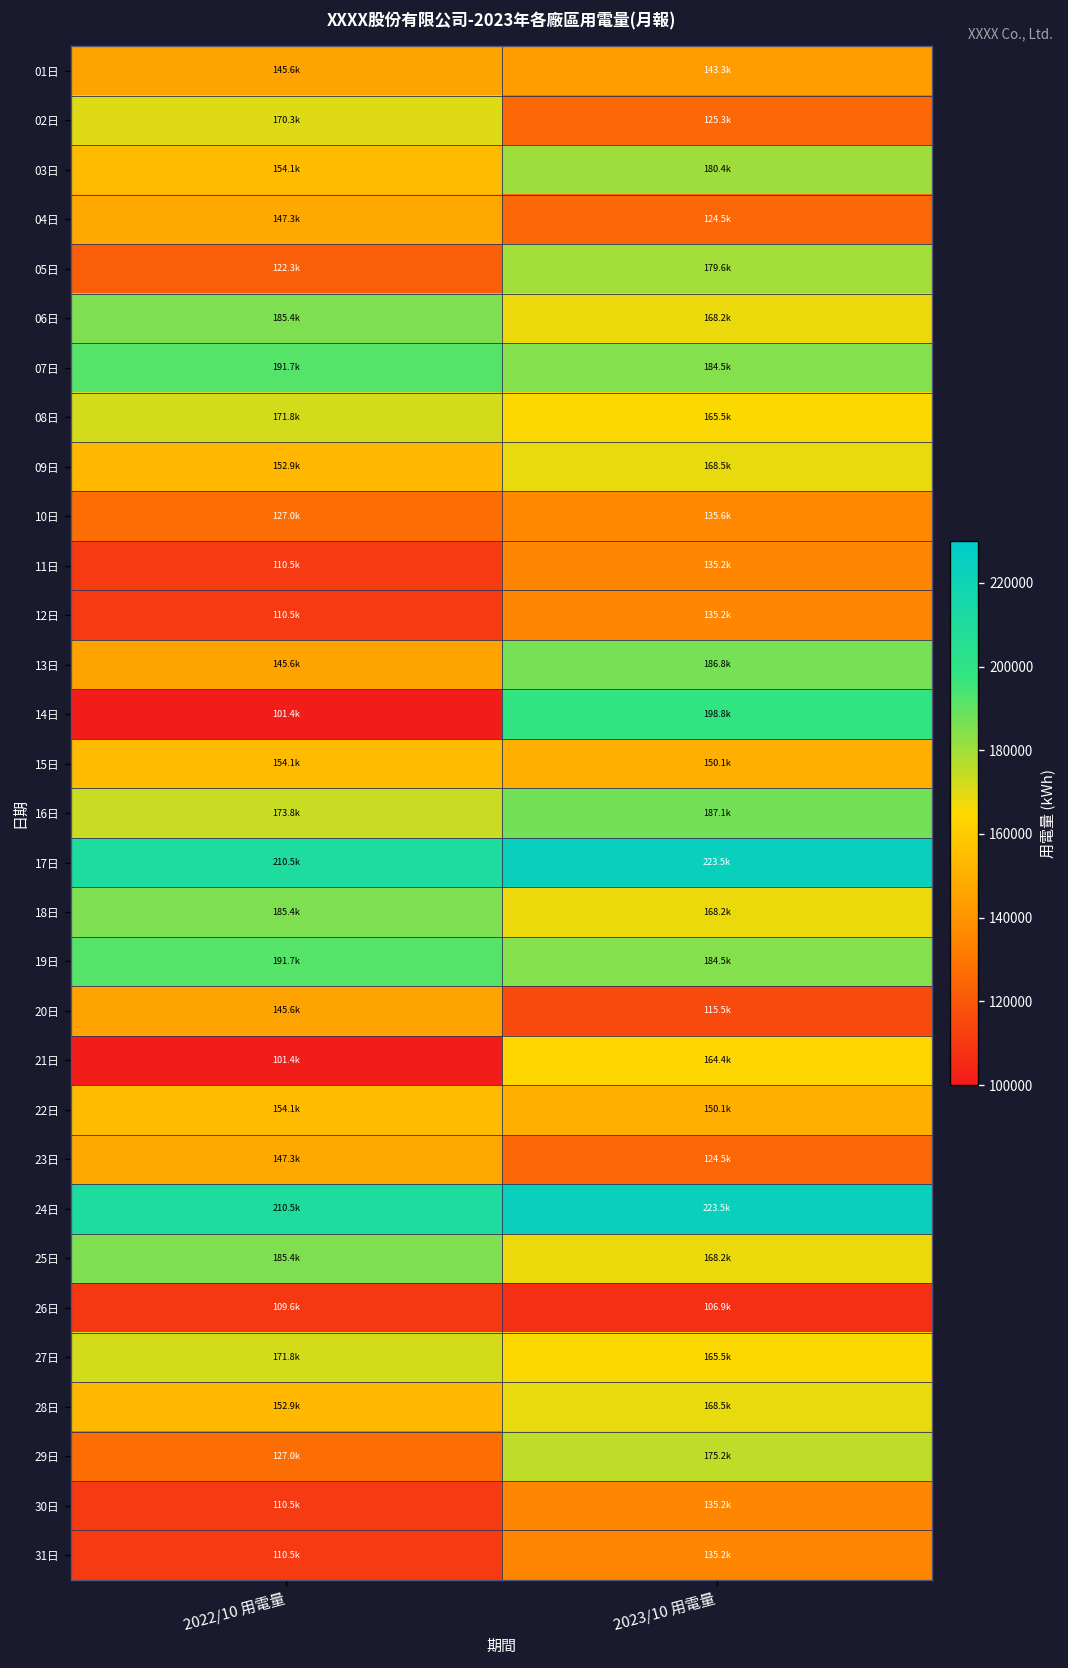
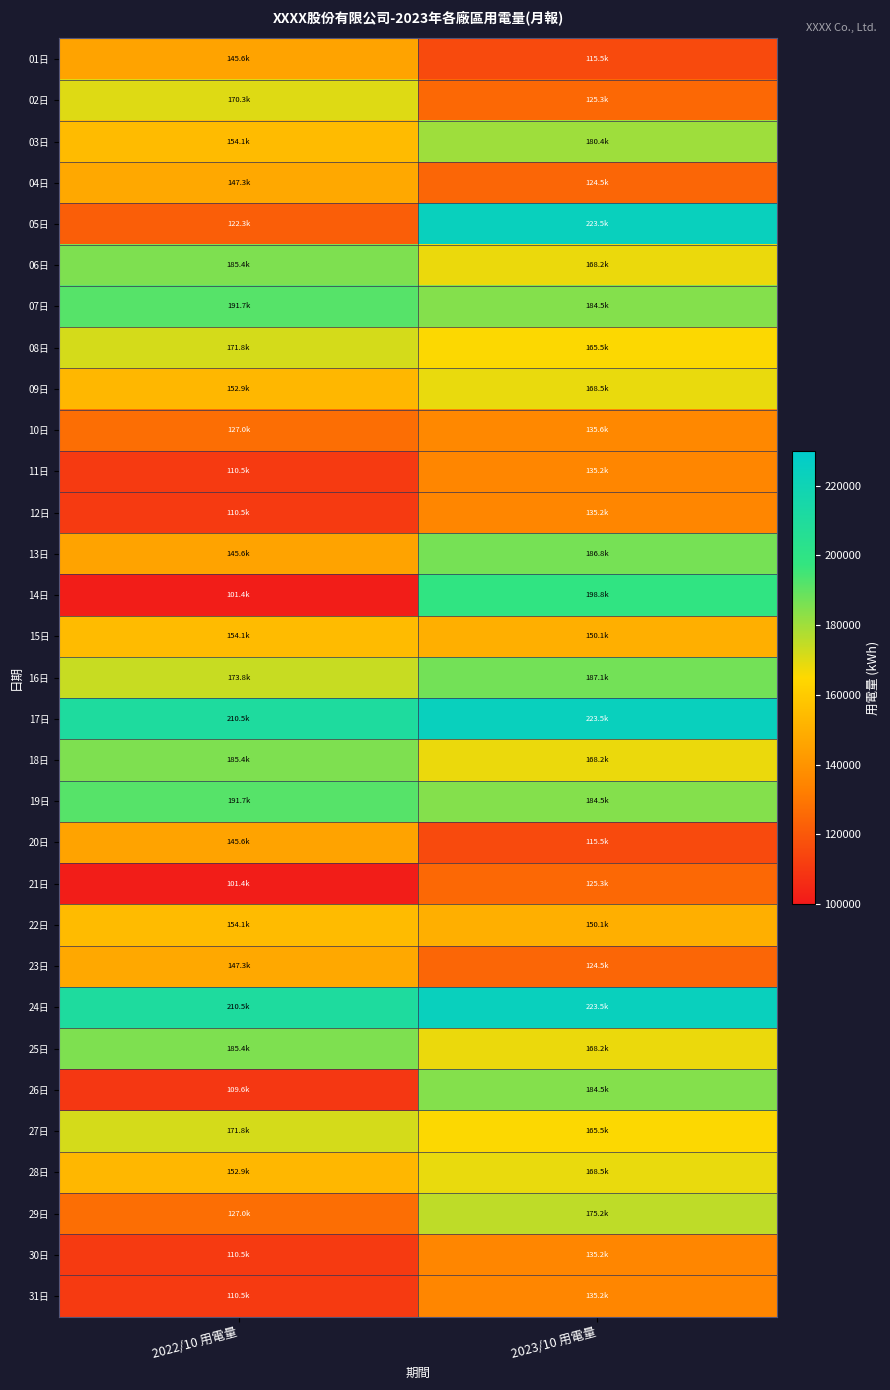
  {
    "01日": {
      "2022/10 用電量": "145.6k",
-     "2023/10 用電量": "143.3k"
+     "2023/10 用電量": "115.5k"
    },
    "02日": {
      "2022/10 用電量": "170.3k",
      "2023/10 用電量": "125.3k"
    },
    "03日": {
      "2022/10 用電量": "154.1k",
      "2023/10 用電量": "180.4k"
    },
    "04日": {
      "2022/10 用電量": "147.3k",
      "2023/10 用電量": "124.5k"
    },
    "05日": {
      "2022/10 用電量": "122.3k",
-     "2023/10 用電量": "179.6k"
+     "2023/10 用電量": "223.5k"
    },
    "06日": {
      "2022/10 用電量": "185.4k",
      "2023/10 用電量": "168.2k"
    },
    "07日": {
      "2022/10 用電量": "191.7k",
      "2023/10 用電量": "184.5k"
    },
    "08日": {
      "2022/10 用電量": "171.8k",
      "2023/10 用電量": "165.5k"
    },
    "09日": {
      "2022/10 用電量": "152.9k",
      "2023/10 用電量": "168.5k"
    },
    "10日": {
      "2022/10 用電量": "127.0k",
      "2023/10 用電量": "135.6k"
    },
    "11日": {
      "2022/10 用電量": "110.5k",
      "2023/10 用電量": "135.2k"
    },
    "12日": {
      "2022/10 用電量": "110.5k",
      "2023/10 用電量": "135.2k"
    },
    "13日": {
      "2022/10 用電量": "145.6k",
      "2023/10 用電量": "186.8k"
    },
    "14日": {
      "2022/10 用電量": "101.4k",
      "2023/10 用電量": "198.8k"
    },
    "15日": {
      "2022/10 用電量": "154.1k",
      "2023/10 用電量": "150.1k"
    },
    "16日": {
      "2022/10 用電量": "173.8k",
      "2023/10 用電量": "187.1k"
    },
    "17日": {
      "2022/10 用電量": "210.5k",
      "2023/10 用電量": "223.5k"
    },
    "18日": {
      "2022/10 用電量": "185.4k",
      "2023/10 用電量": "168.2k"
    },
    "19日": {
      "2022/10 用電量": "191.7k",
      "2023/10 用電量": "184.5k"
    },
    "20日": {
      "2022/10 用電量": "145.6k",
      "2023/10 用電量": "115.5k"
    },
    "21日": {
      "2022/10 用電量": "101.4k",
-     "2023/10 用電量": "164.4k"
+     "2023/10 用電量": "125.3k"
    },
    "22日": {
      "2022/10 用電量": "154.1k",
      "2023/10 用電量": "150.1k"
    },
    "23日": {
      "2022/10 用電量": "147.3k",
      "2023/10 用電量": "124.5k"
    },
    "24日": {
      "2022/10 用電量": "210.5k",
      "2023/10 用電量": "223.5k"
    },
    "25日": {
      "2022/10 用電量": "185.4k",
      "2023/10 用電量": "168.2k"
    },
    "26日": {
      "2022/10 用電量": "109.6k",
-     "2023/10 用電量": "106.9k"
+     "2023/10 用電量": "184.5k"
    },
    "27日": {
      "2022/10 用電量": "171.8k",
      "2023/10 用電量": "165.5k"
    },
    "28日": {
      "2022/10 用電量": "152.9k",
      "2023/10 用電量": "168.5k"
    },
    "29日": {
      "2022/10 用電量": "127.0k",
      "2023/10 用電量": "175.2k"
    },
    "30日": {
      "2022/10 用電量": "110.5k",
      "2023/10 用電量": "135.2k"
    },
    "31日": {
      "2022/10 用電量": "110.5k",
      "2023/10 用電量": "135.2k"
    }
  }
